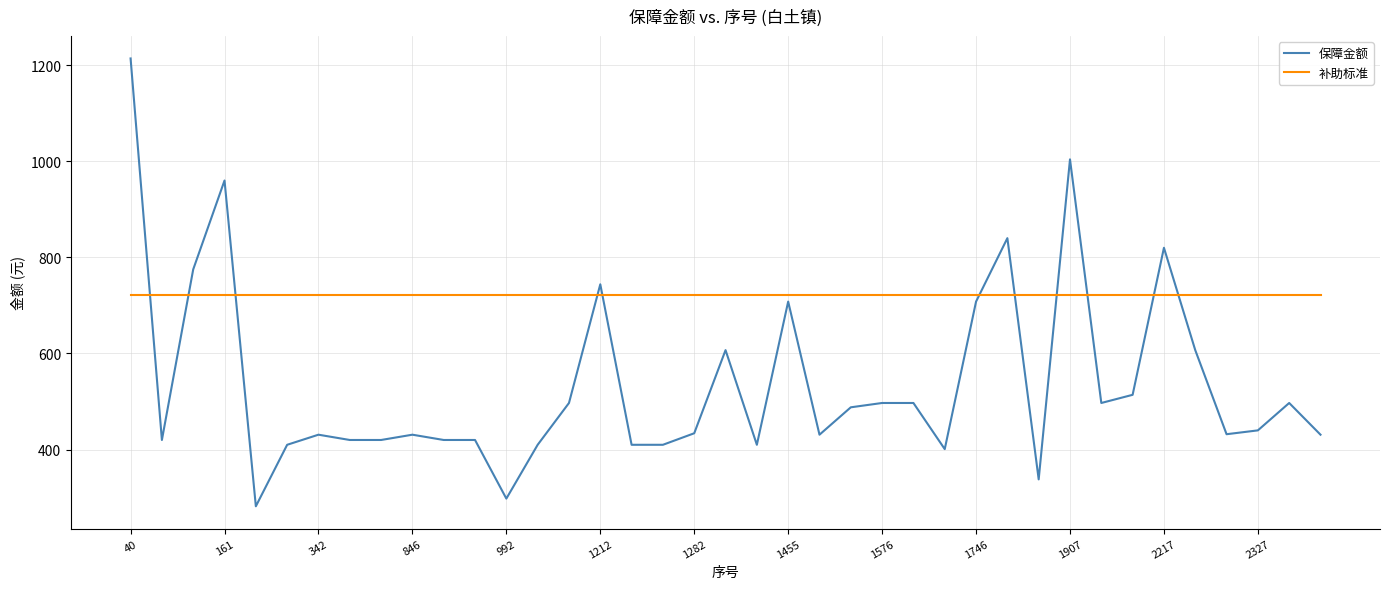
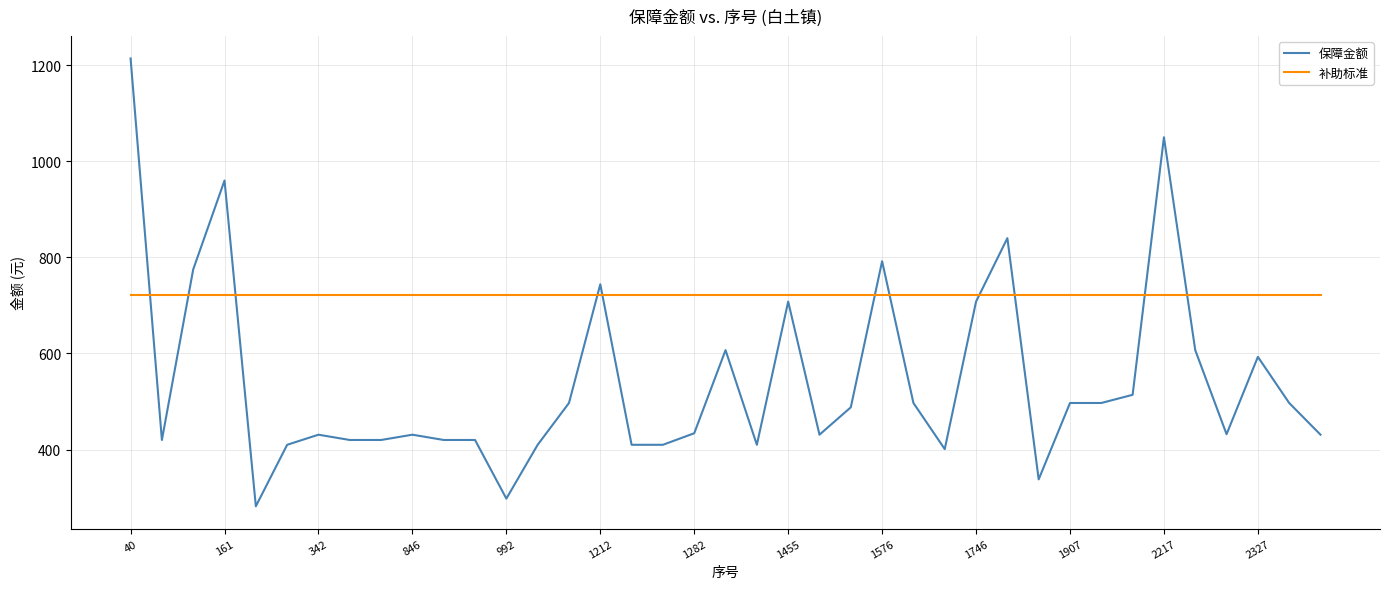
  {
    "保障金额": {
      "40": 1210,
      "161": 960,
      "342": 430,
      "846": 430,
      "992": 300,
      "1212": 740,
      "1282": 430,
      "1455": 710,
-     "1576": 500,
+     "1576": 790,
      "1746": 710,
-     "1907": 1000,
-     "2217": 820,
-     "2327": 440
+     "1907": 500,
+     "2217": 1050,
+     "2327": 590
    },
    "补助标准": {
      "40": 720,
      "161": 720,
      "342": 720,
      "846": 720,
      "992": 720,
      "1212": 720,
      "1282": 720,
      "1455": 720,
      "1576": 720,
      "1746": 720,
      "1907": 720,
      "2217": 720,
      "2327": 720
    }
  }
